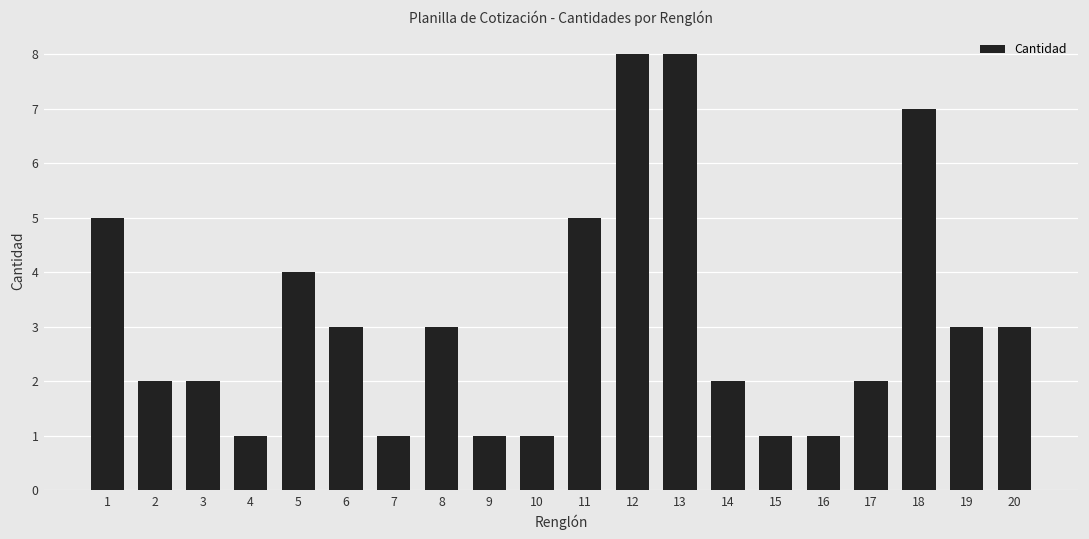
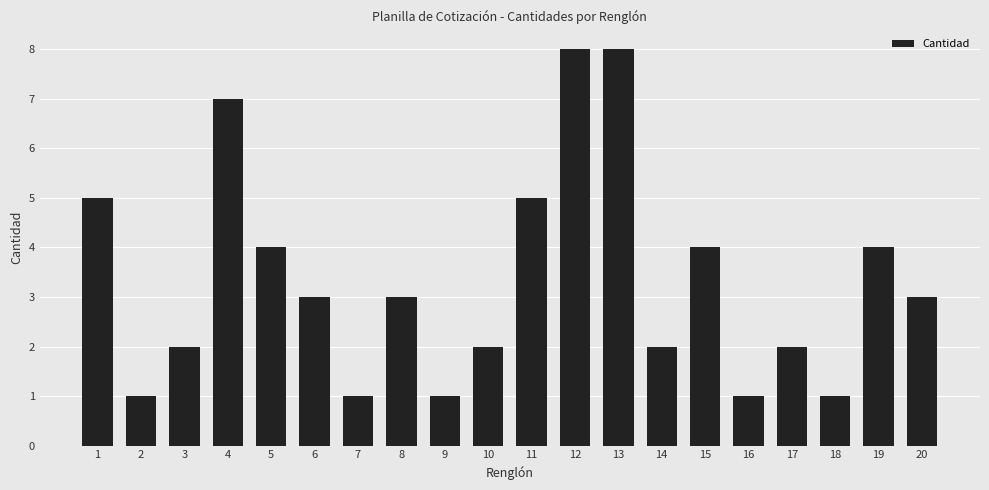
  {
    "1": 5,
-   "2": 2,
+   "2": 1,
    "3": 2,
-   "4": 1,
+   "4": 7,
    "5": 4,
    "6": 3,
    "7": 1,
    "8": 3,
    "9": 1,
-   "10": 1,
+   "10": 2,
    "11": 5,
    "12": 8,
    "13": 8,
    "14": 2,
-   "15": 1,
+   "15": 4,
    "16": 1,
    "17": 2,
-   "18": 7,
-   "19": 3,
+   "18": 1,
+   "19": 4,
    "20": 3
  }
